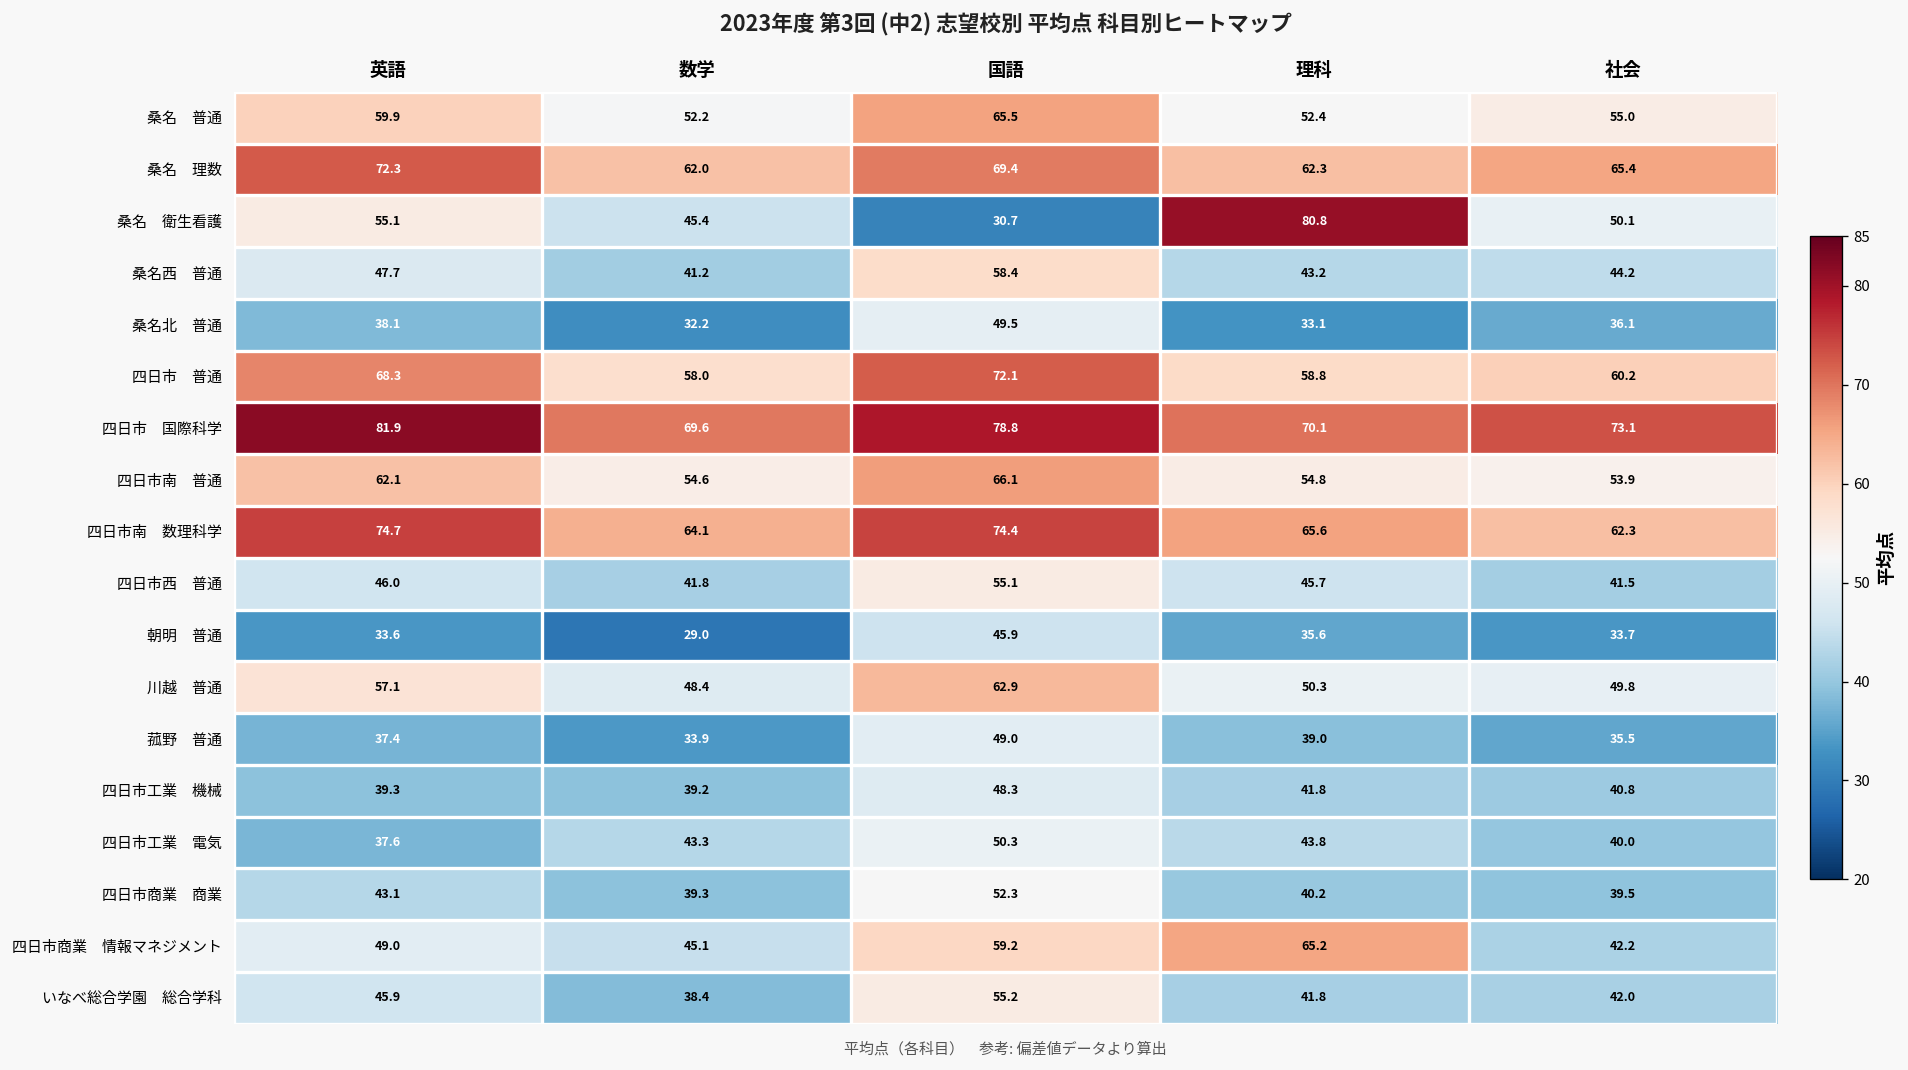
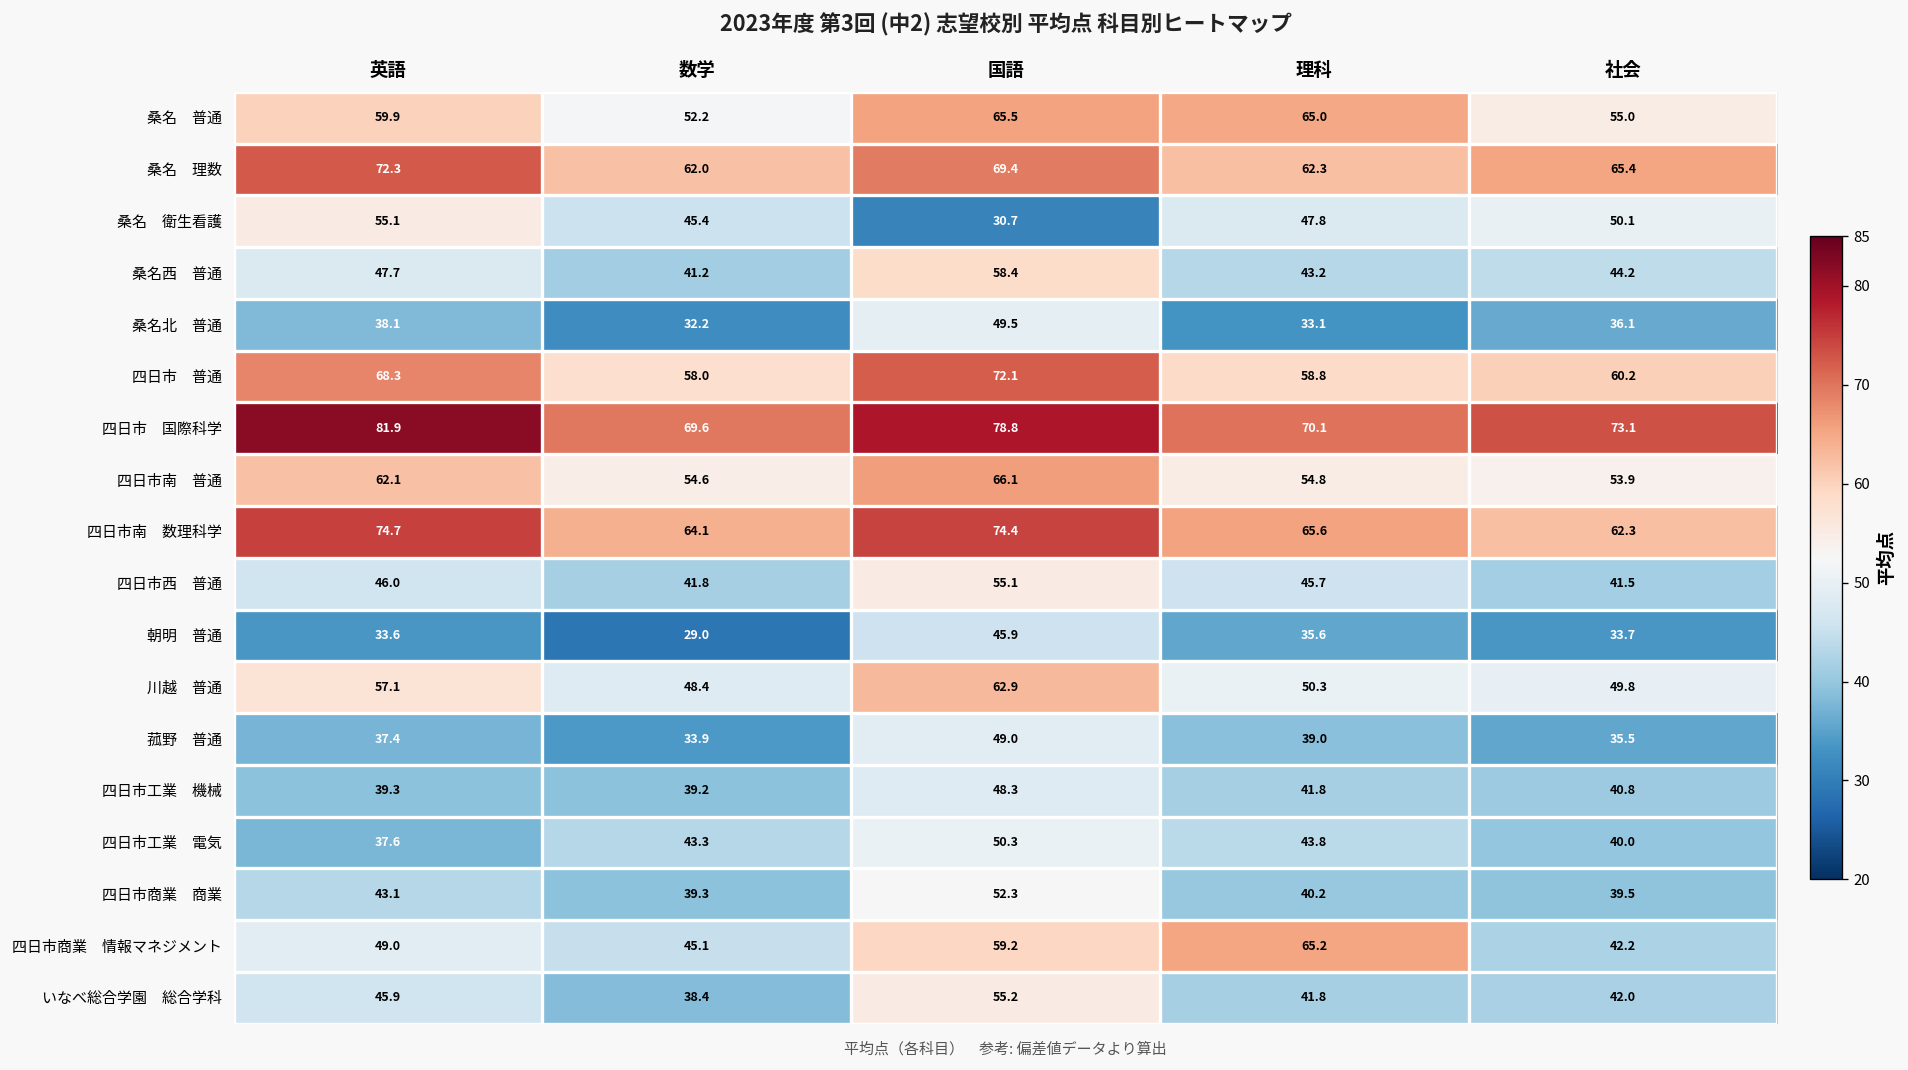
  {
    "桑名 普通": {
      "英語": 59.9,
      "数学": 52.2,
      "国語": 65.5,
-     "理科": 52.4,
+     "理科": 65.0,
      "社会": 55.0
    },
    "桑名 理数": {
      "英語": 72.3,
      "数学": 62.0,
      "国語": 69.4,
      "理科": 62.3,
      "社会": 65.4
    },
    "桑名 衛生看護": {
      "英語": 55.1,
      "数学": 45.4,
      "国語": 30.7,
-     "理科": 80.8,
+     "理科": 47.8,
      "社会": 50.1
    },
    "桑名西 普通": {
      "英語": 47.7,
      "数学": 41.2,
      "国語": 58.4,
      "理科": 43.2,
      "社会": 44.2
    },
    "桑名北 普通": {
      "英語": 38.1,
      "数学": 32.2,
      "国語": 49.5,
      "理科": 33.1,
      "社会": 36.1
    },
    "四日市 普通": {
      "英語": 68.3,
      "数学": 58.0,
      "国語": 72.1,
      "理科": 58.8,
      "社会": 60.2
    },
    "四日市 国際科学": {
      "英語": 81.9,
      "数学": 69.6,
      "国語": 78.8,
      "理科": 70.1,
      "社会": 73.1
    },
    "四日市南 普通": {
      "英語": 62.1,
      "数学": 54.6,
      "国語": 66.1,
      "理科": 54.8,
      "社会": 53.9
    },
    "四日市南 数理科学": {
      "英語": 74.7,
      "数学": 64.1,
      "国語": 74.4,
      "理科": 65.6,
      "社会": 62.3
    },
    "四日市西 普通": {
      "英語": 46.0,
      "数学": 41.8,
      "国語": 55.1,
      "理科": 45.7,
      "社会": 41.5
    },
    "朝明 普通": {
      "英語": 33.6,
      "数学": 29.0,
      "国語": 45.9,
      "理科": 35.6,
      "社会": 33.7
    },
    "川越 普通": {
      "英語": 57.1,
      "数学": 48.4,
      "国語": 62.9,
      "理科": 50.3,
      "社会": 49.8
    },
    "菰野 普通": {
      "英語": 37.4,
      "数学": 33.9,
      "国語": 49.0,
      "理科": 39.0,
      "社会": 35.5
    },
    "四日市工業 機械": {
      "英語": 39.3,
      "数学": 39.2,
      "国語": 48.3,
      "理科": 41.8,
      "社会": 40.8
    },
    "四日市工業 電気": {
      "英語": 37.6,
      "数学": 43.3,
      "国語": 50.3,
      "理科": 43.8,
      "社会": 40.0
    },
    "四日市商業 商業": {
      "英語": 43.1,
      "数学": 39.3,
      "国語": 52.3,
      "理科": 40.2,
      "社会": 39.5
    },
    "四日市商業 情報マネジメント": {
      "英語": 49.0,
      "数学": 45.1,
      "国語": 59.2,
      "理科": 65.2,
      "社会": 42.2
    },
    "いなべ総合学園 総合学科": {
      "英語": 45.9,
      "数学": 38.4,
      "国語": 55.2,
      "理科": 41.8,
      "社会": 42.0
    }
  }
